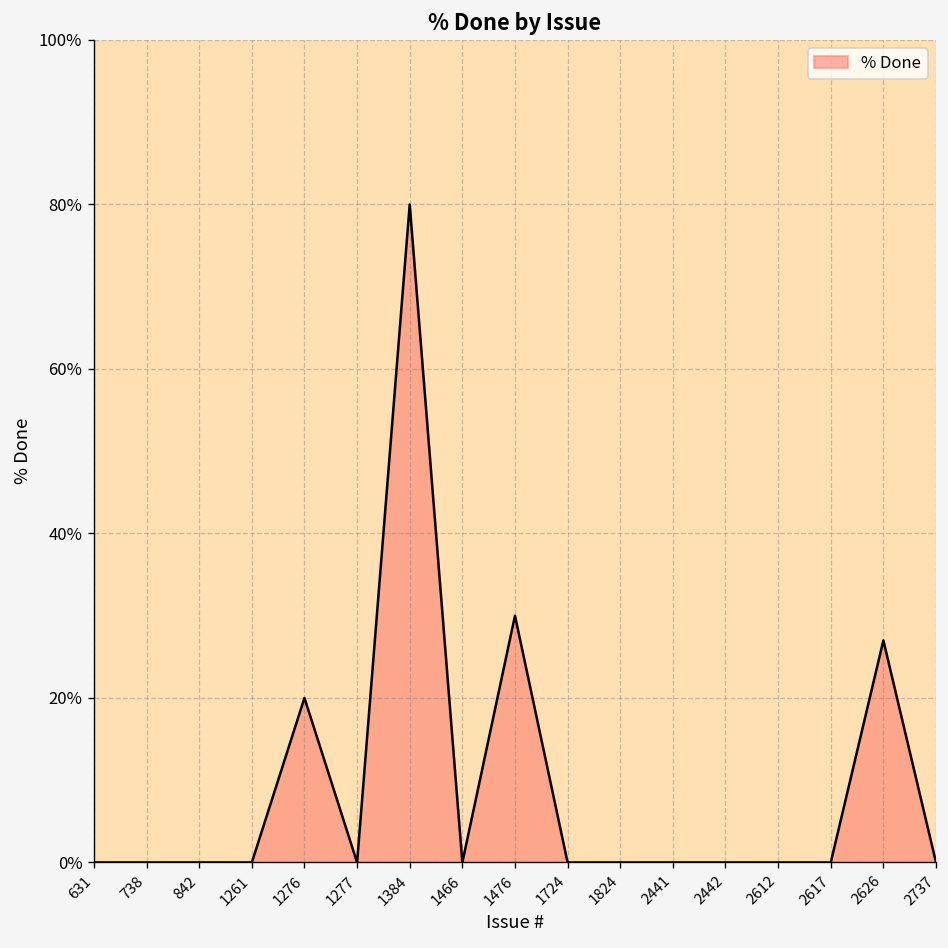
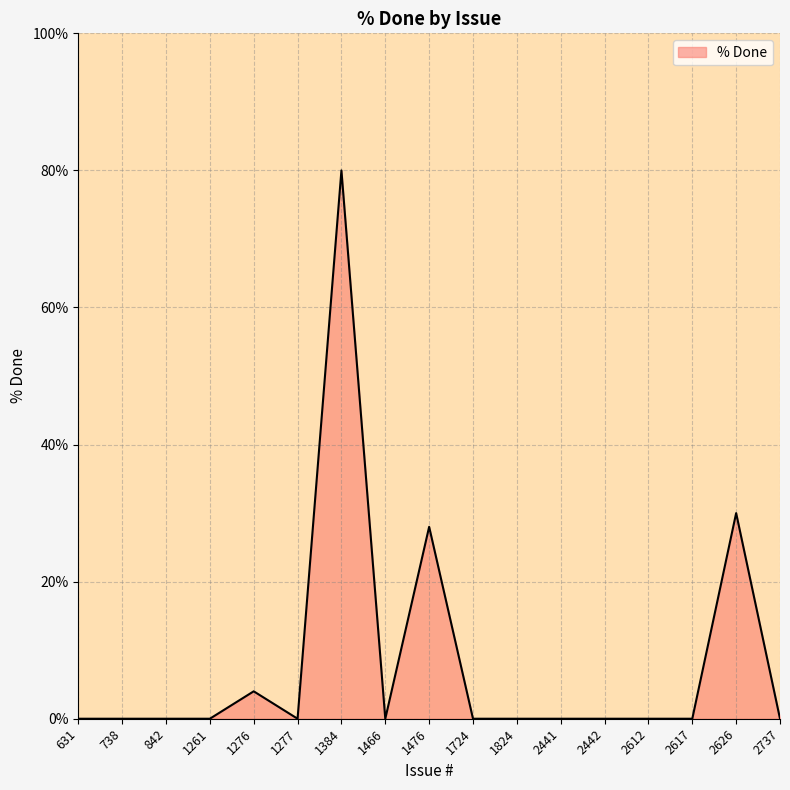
  {
    "631": "0%",
    "738": "0%",
    "842": "0%",
    "1261": "0%",
-   "1276": "20%",
+   "1276": "4%",
    "1277": "0%",
    "1384": "80%",
    "1466": "0%",
-   "1476": "30%",
+   "1476": "28%",
    "1724": "0%",
    "1824": "0%",
    "2441": "0%",
    "2442": "0%",
    "2612": "0%",
    "2617": "0%",
-   "2626": "27%",
+   "2626": "30%",
    "2737": "0%"
  }
